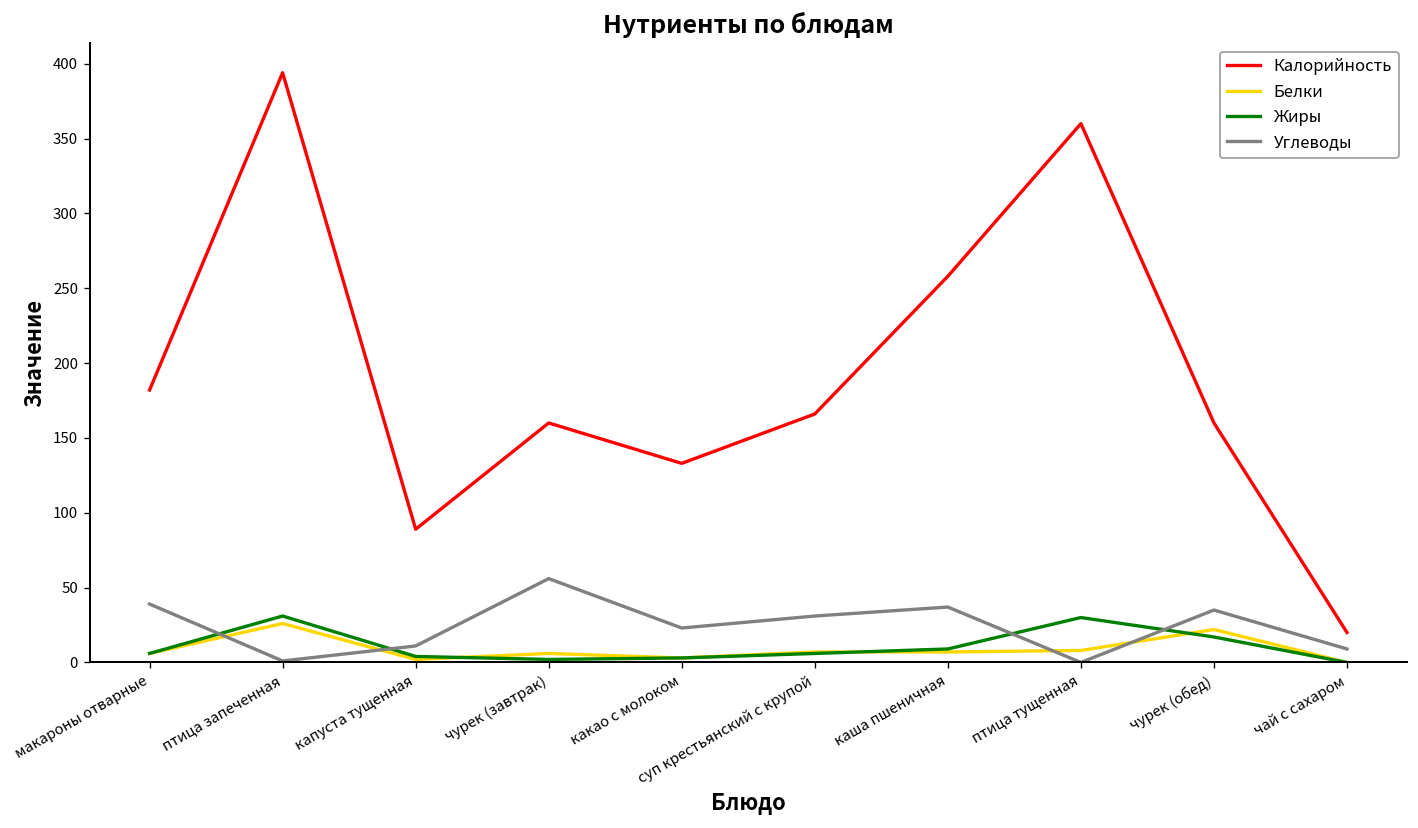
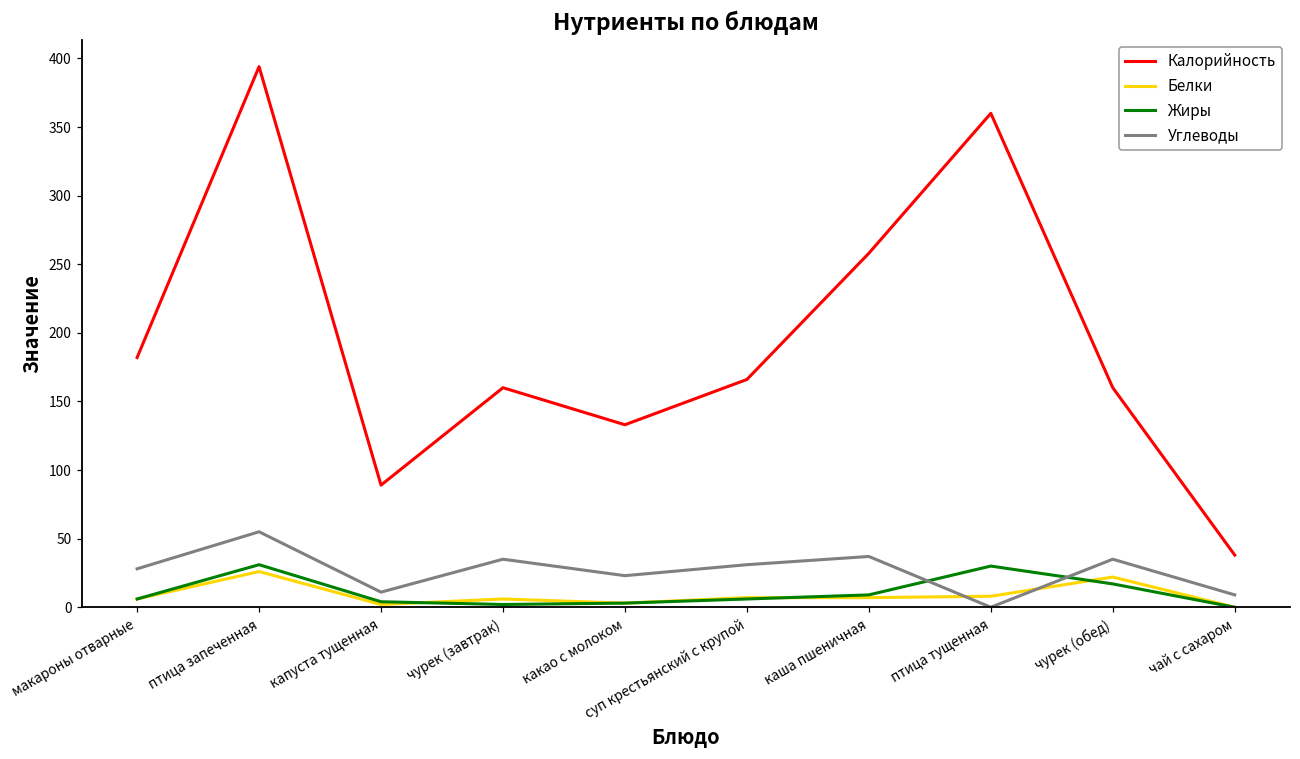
  {
    "Калорийность": {
      "макароны отварные": 182,
      "птица запеченная": 394,
      "капуста тущенная": 89,
      "чурек (завтрак)": 160,
      "какао с молоком": 133,
      "суп крестьянский с крупой": 166,
      "каша пшеничная": 258,
      "птица тущенная": 360,
      "чурек (обед)": 160,
-     "чай с сахаром": 20
+     "чай с сахаром": 38
    },
    "Белки": {
      "птица запеченная": 26,
      "чурек (завтрак)": 6,
      "птица тущенная": 8,
      "чурек (обед)": 22
    },
    "Жиры": {
      "птица запеченная": 31,
      "чурек (завтрак)": 2,
      "птица тущенная": 30,
      "чурек (обед)": 17
    },
    "Углеводы": {
-     "макароны отварные": 39,
-     "птица запеченная": 1,
+     "макароны отварные": 28,
+     "птица запеченная": 55,
      "капуста тущенная": 11,
-     "чурек (завтрак)": 56,
+     "чурек (завтрак)": 35,
      "какао с молоком": 23,
      "суп крестьянский с крупой": 31,
      "каша пшеничная": 37,
      "птица тущенная": 0,
      "чурек (обед)": 35,
      "чай с сахаром": 9
    }
  }
